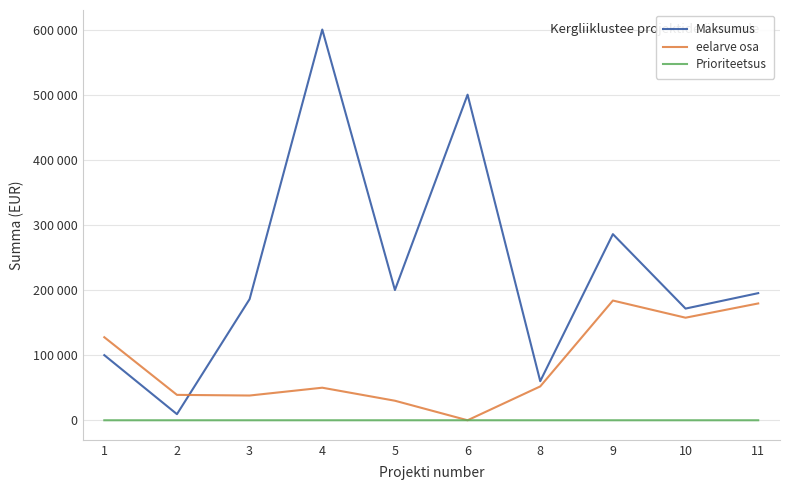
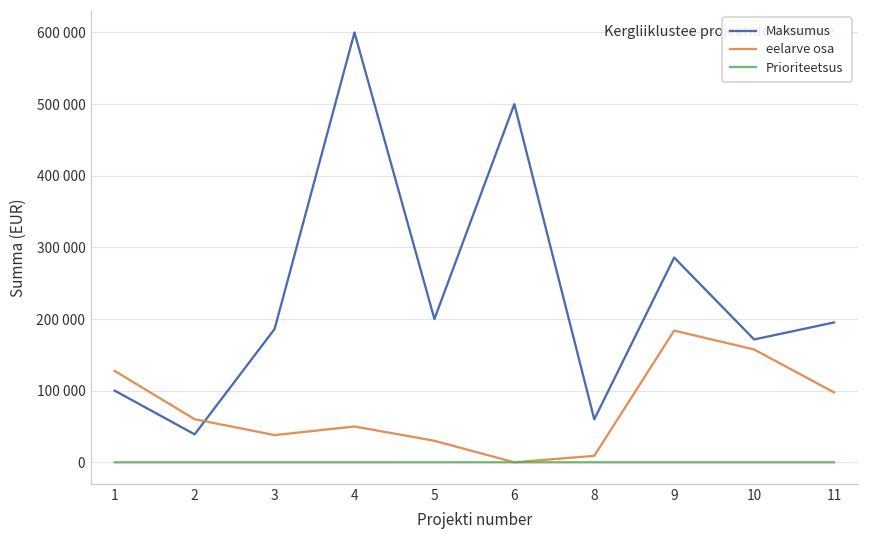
  {
    "Maksumus": {
      "1": 100000,
-     "2": 10000,
+     "2": 40000,
      "3": 190000,
      "4": 600000,
      "5": 200000,
      "6": 500000,
      "8": 60000,
      "9": 290000,
      "10": 170000,
      "11": 200000
    },
    "eelarve osa": {
      "1": 130000,
-     "2": 40000,
+     "2": 60000,
      "3": 40000,
      "4": 50000,
      "5": 30000,
-     "8": 50000,
+     "8": 10000,
      "9": 180000,
      "10": 160000,
-     "11": 180000
+     "11": 100000
    },
    "Prioriteetsus": {
      "1": 0,
      "2": 0,
      "3": 0,
      "4": 0,
      "5": 0,
      "8": 0,
      "9": 0,
      "10": 0,
      "11": 0
    }
  }
